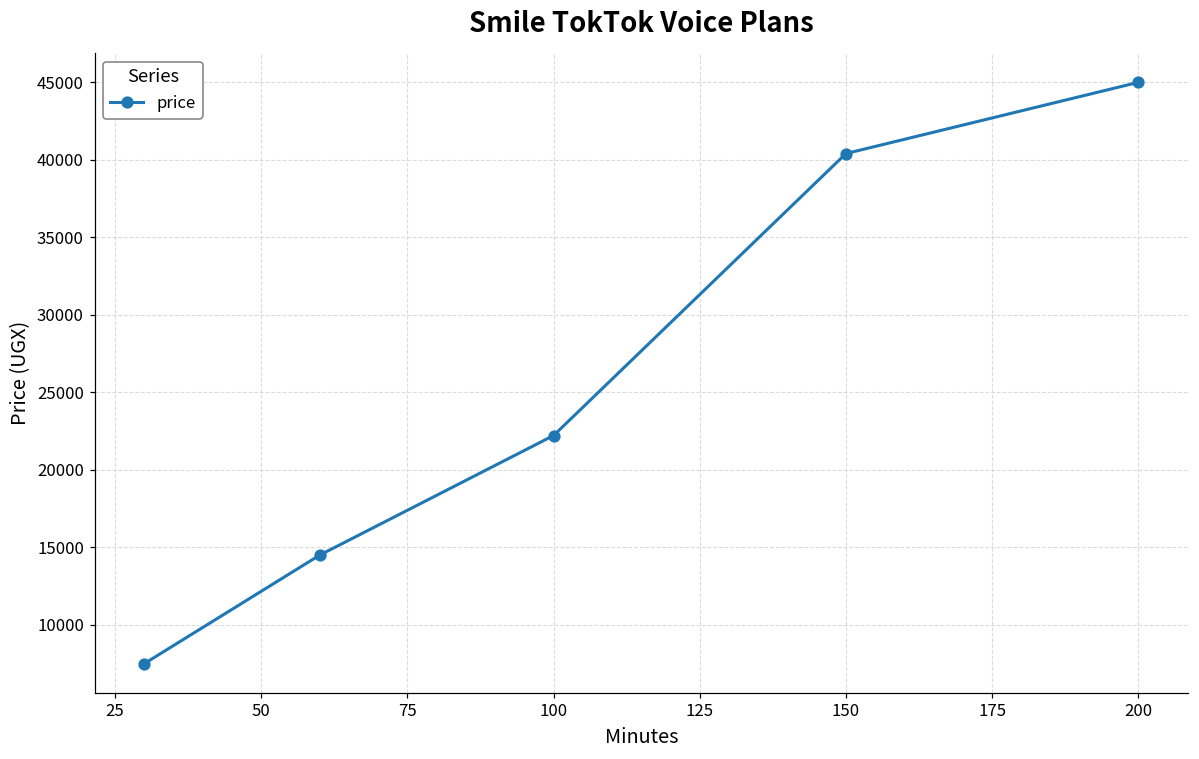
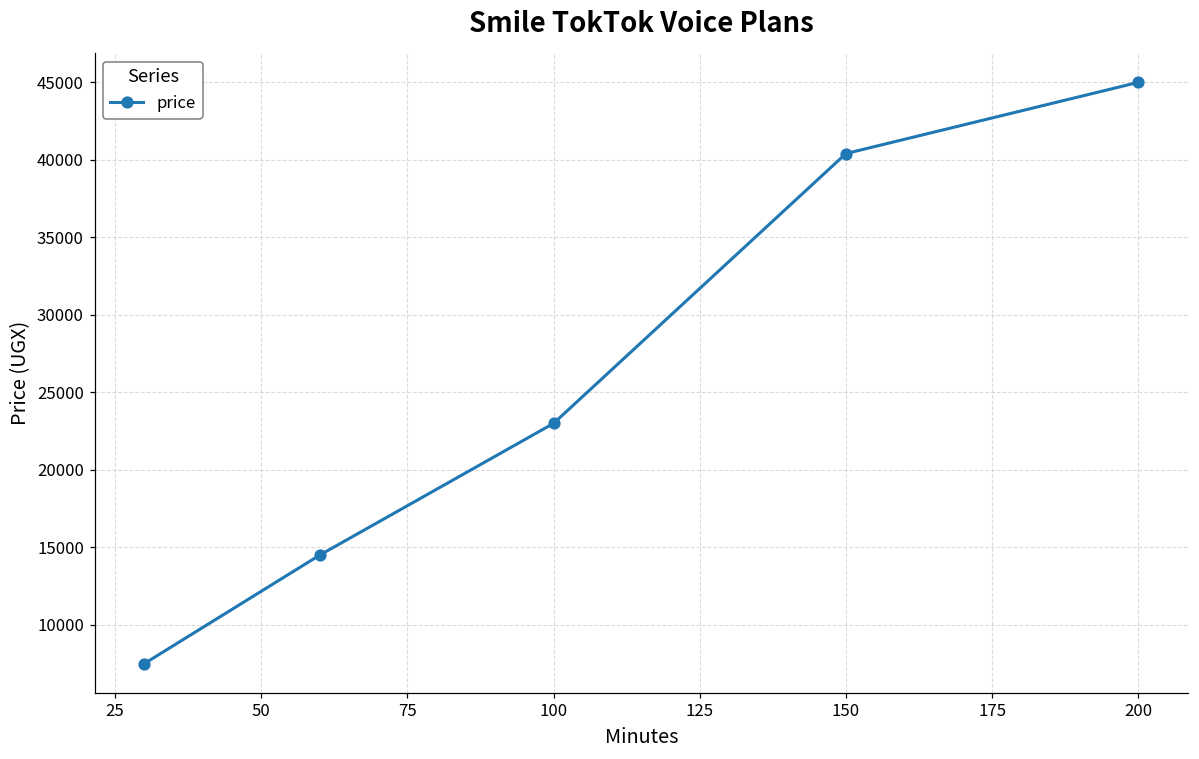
  {
-   "100": 22200,
+   "100": 23000,
    "150": 40400,
    "200": 45000
  }
